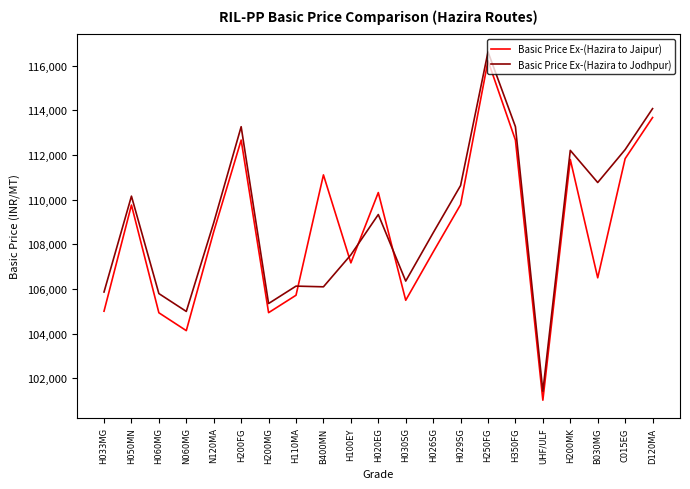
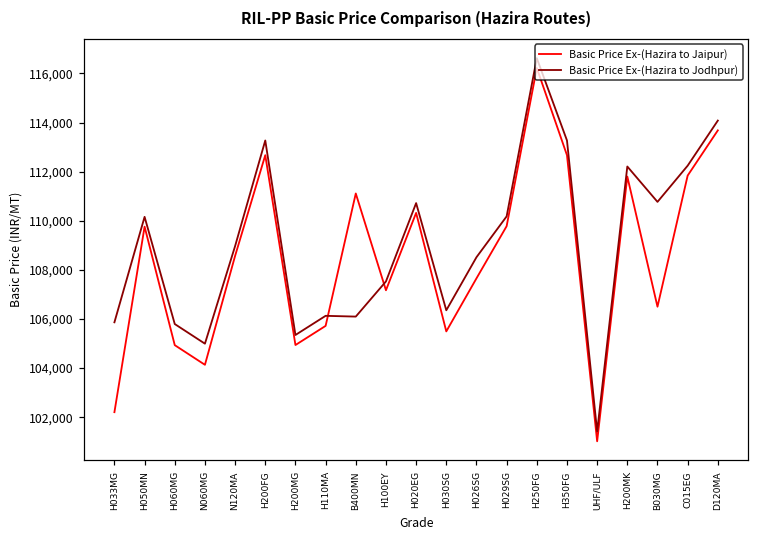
  {
    "Basic Price Ex-(Hazira to Jaipur)": {
-     "H033MG": "105,000",
+     "H033MG": "102,200",
      "H050MN": "109,800",
      "H060MG": "104,900",
      "N060MG": "104,100",
      "N120MA": "108,600",
      "H200FG": "112,700",
      "H200MG": "104,900",
      "H110MA": "105,700",
      "B400MN": "111,100",
      "H100EY": "107,200",
      "H020EG": "110,300",
      "H030SG": "105,500",
      "H026SG": "107,700",
      "H029SG": "109,800",
      "H350FG": "112,700",
      "UHF/ULF": "101,000",
      "H200MK": "111,800",
      "B030MG": "106,500",
      "C015EG": "111,800",
      "D120MA": "113,700"
    },
    "Basic Price Ex-(Hazira to Jodhpur)": {
      "H033MG": "105,900",
      "H050MN": "110,200",
      "H060MG": "105,800",
      "N060MG": "105,000",
      "N120MA": "109,000",
      "H200FG": "113,300",
      "H200MG": "105,300",
      "H110MA": "106,100",
      "B400MN": "106,100",
      "H100EY": "107,500",
-     "H020EG": "109,300",
+     "H020EG": "110,700",
      "H030SG": "106,400",
      "H026SG": "108,500",
-     "H029SG": "110,600",
+     "H029SG": "110,200",
      "H350FG": "113,300",
      "UHF/ULF": "101,400",
      "H200MK": "112,200",
      "B030MG": "110,800",
      "C015EG": "112,200",
      "D120MA": "114,100"
    }
  }
